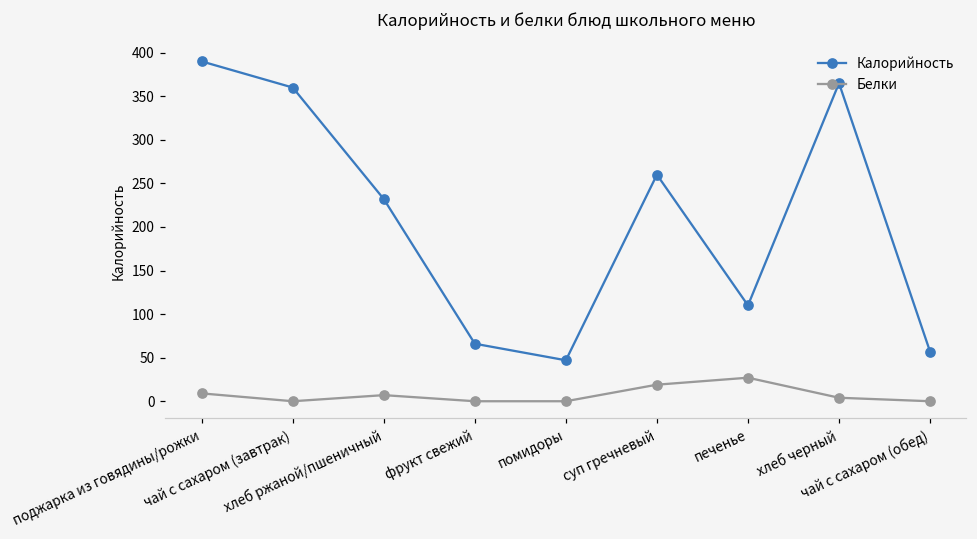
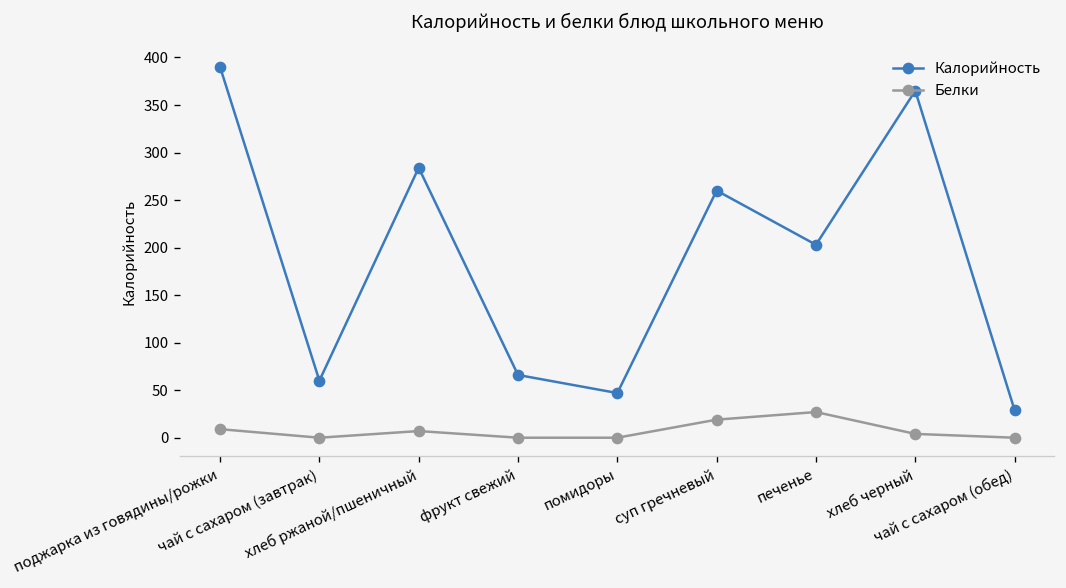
  {
    "Калорийность": {
      "поджарка из говядины/рожки": 390,
-     "чай с сахаром (завтрак)": 360,
-     "хлеб ржаной/пшеничный": 230,
+     "чай с сахаром (завтрак)": 60,
+     "хлеб ржаной/пшеничный": 280,
      "фрукт свежий": 70,
      "помидоры": 50,
      "суп гречневый": 260,
-     "печенье": 110,
+     "печенье": 200,
      "хлеб черный": 370,
-     "чай с сахаром (обед)": 60
+     "чай с сахаром (обед)": 30
    },
    "Белки": {
      "поджарка из говядины/рожки": 10,
      "чай с сахаром (завтрак)": 0,
      "хлеб ржаной/пшеничный": 10,
      "фрукт свежий": 0,
      "помидоры": 0,
      "суп гречневый": 20,
      "печенье": 30,
      "хлеб черный": 0,
      "чай с сахаром (обед)": 0
    }
  }
